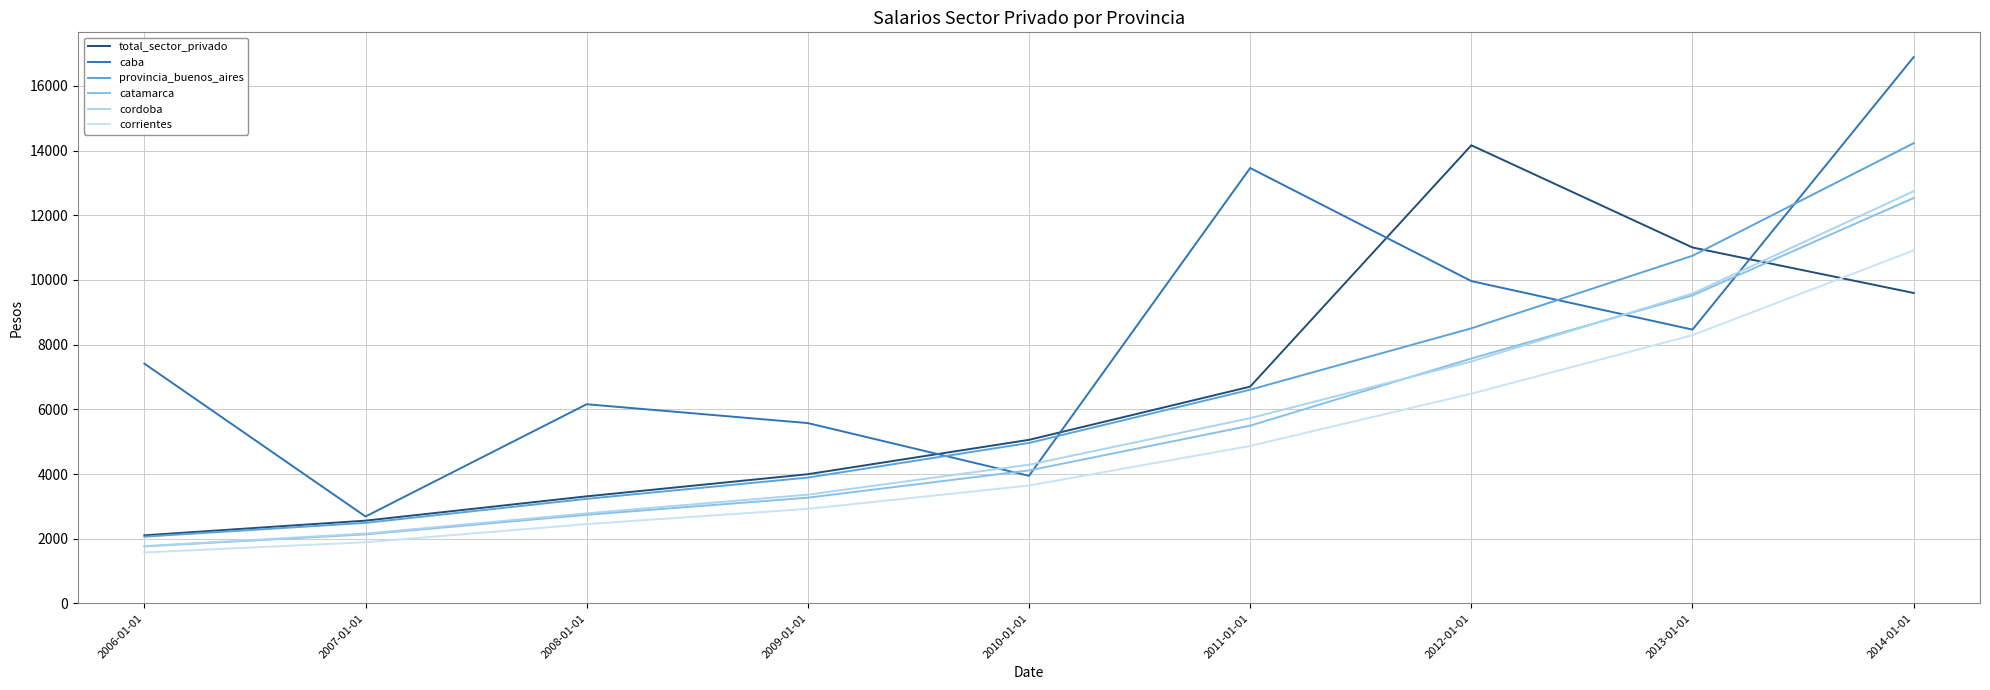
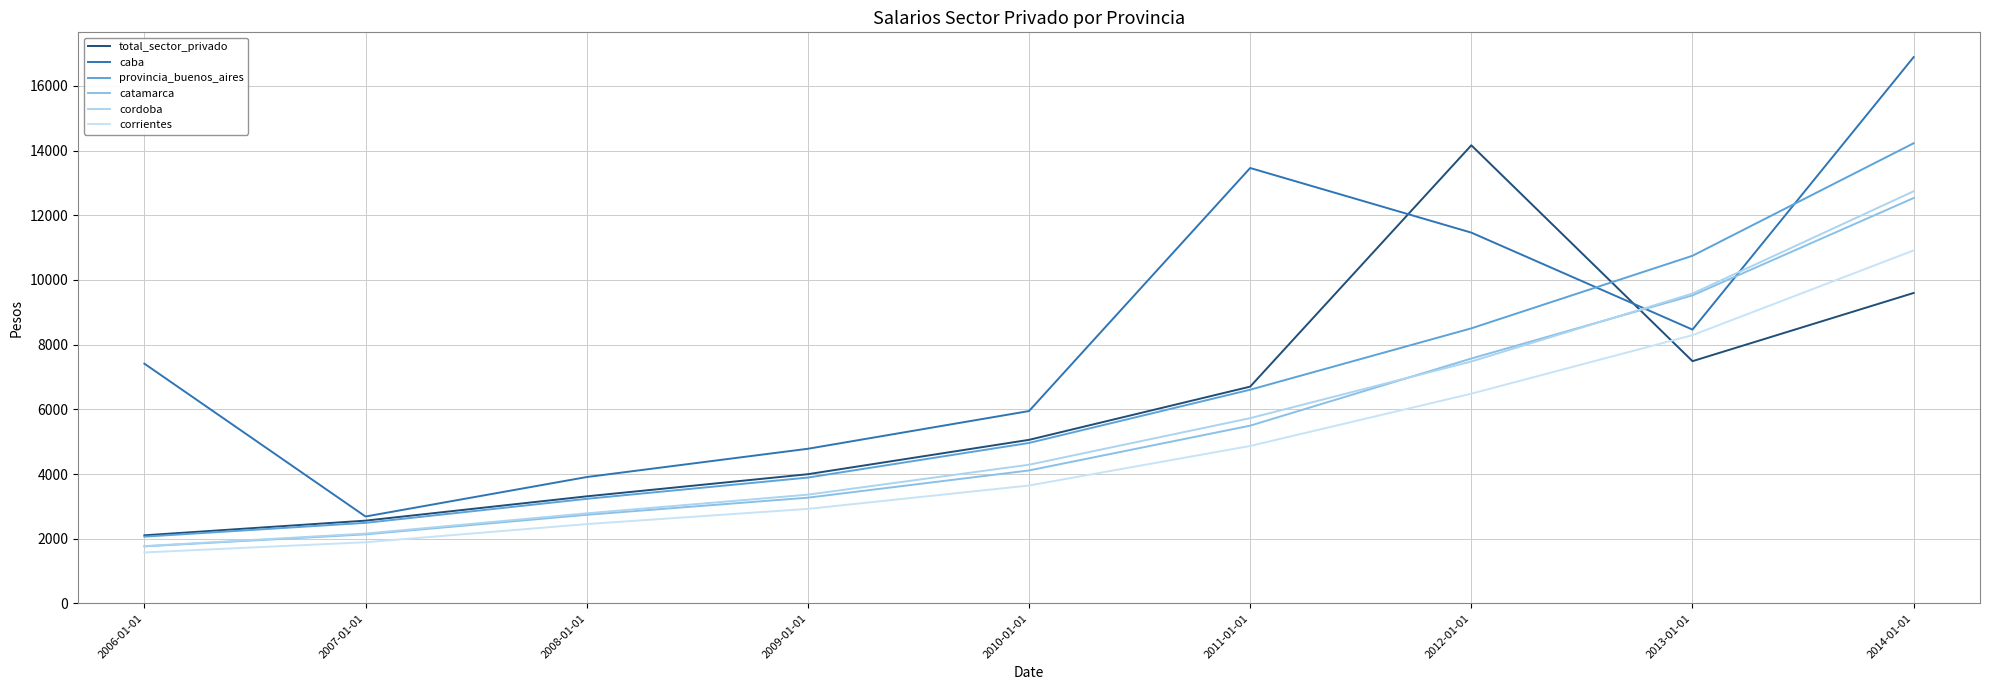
  {
    "total_sector_privado": {
      "2009-01-01": 4000,
      "2010-01-01": 5100,
      "2011-01-01": 6700,
      "2012-01-01": 14200,
-     "2013-01-01": 11000,
+     "2013-01-01": 7500,
      "2014-01-01": 9600
    },
    "caba": {
      "2006-01-01": 7400,
      "2007-01-01": 2700,
-     "2008-01-01": 6200,
-     "2009-01-01": 5600,
-     "2010-01-01": 3900,
+     "2008-01-01": 3900,
+     "2009-01-01": 4800,
+     "2010-01-01": 5900,
      "2011-01-01": 13500,
-     "2012-01-01": 10000,
+     "2012-01-01": 11500,
      "2013-01-01": 8500,
      "2014-01-01": 16900
    }
  }
